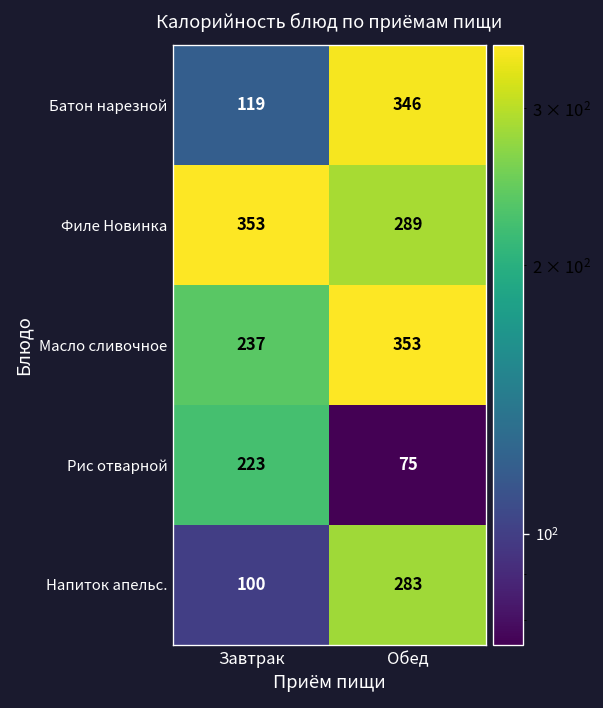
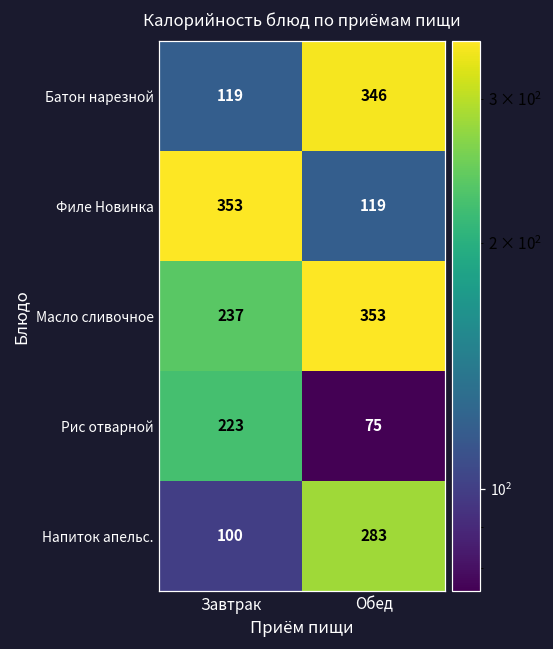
  {
    "Батон нарезной": {
      "Завтрак": 119,
      "Обед": 346
    },
    "Филе Новинка": {
      "Завтрак": 353,
-     "Обед": 289
+     "Обед": 119
    },
    "Масло сливочное": {
      "Завтрак": 237,
      "Обед": 353
    },
    "Рис отварной": {
      "Завтрак": 223,
      "Обед": 75
    },
    "Напиток апельс.": {
      "Завтрак": 100,
      "Обед": 283
    }
  }
